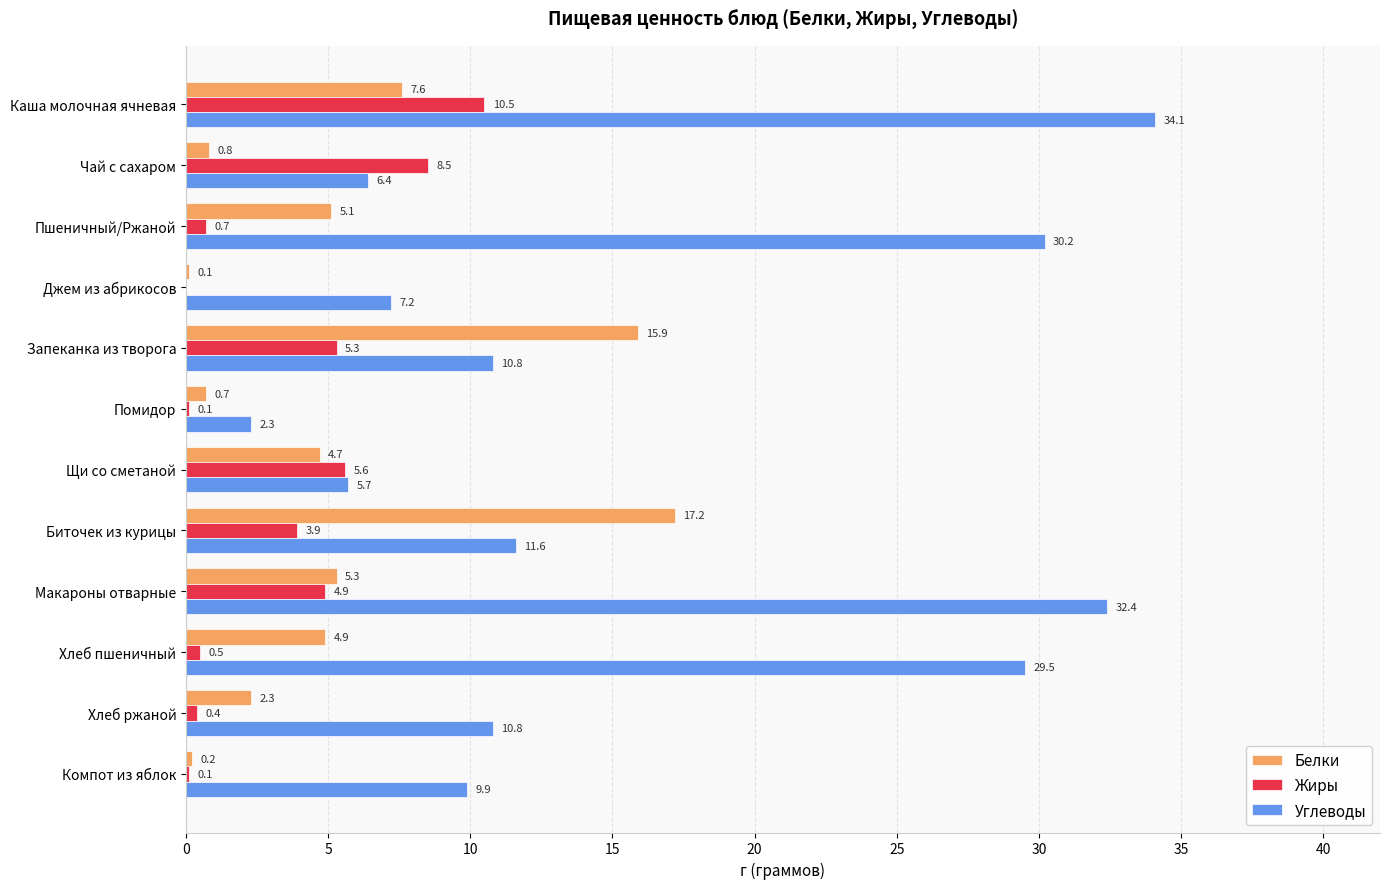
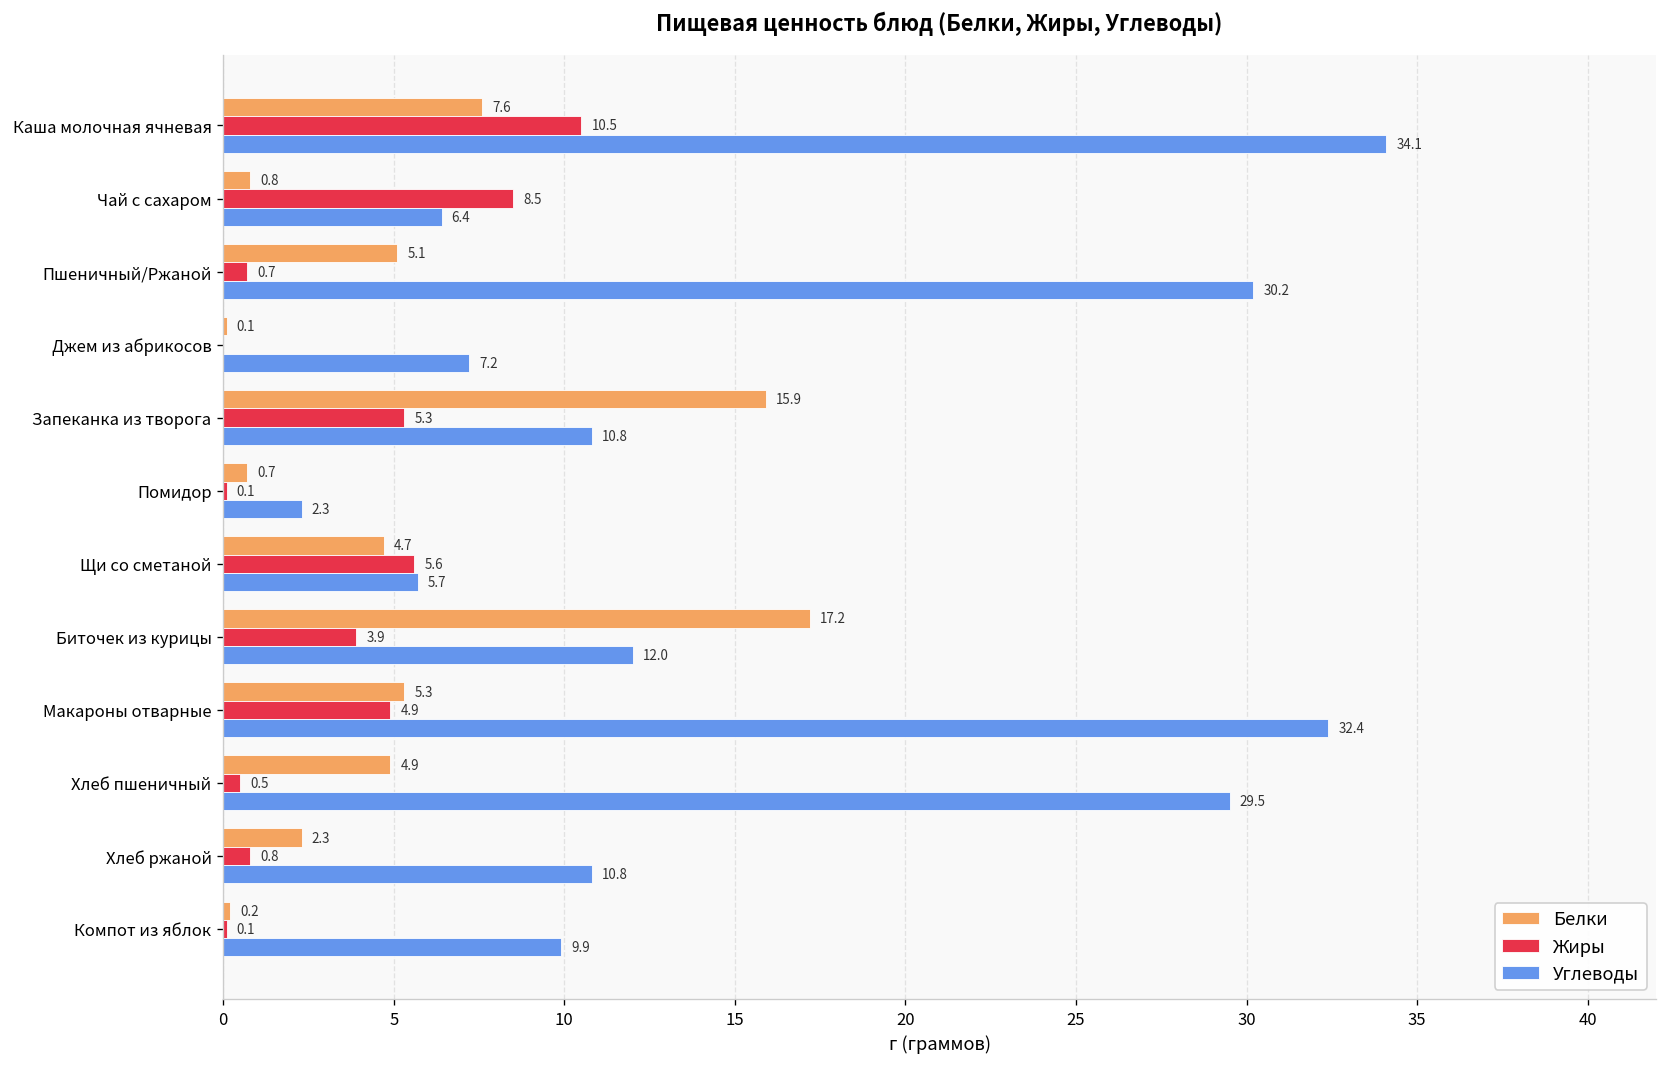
  {
    "Белки": {
      "Каша молочная ячневая": 7.6,
      "Чай с сахаром": 0.8,
      "Пшеничный/Ржаной": 5.1,
      "Джем из абрикосов": 0.1,
      "Запеканка из творога": 15.9,
      "Помидор": 0.7,
      "Щи со сметаной": 4.7,
      "Биточек из курицы": 17.2,
      "Макароны отварные": 5.3,
      "Хлеб пшеничный": 4.9,
      "Хлеб ржаной": 2.3,
      "Компот из яблок": 0.2
    },
    "Жиры": {
      "Каша молочная ячневая": 10.5,
      "Чай с сахаром": 8.5,
      "Пшеничный/Ржаной": 0.7,
      "Запеканка из творога": 5.3,
      "Помидор": 0.1,
      "Щи со сметаной": 5.6,
      "Биточек из курицы": 3.9,
      "Макароны отварные": 4.9,
      "Хлеб пшеничный": 0.5,
-     "Хлеб ржаной": 0.4,
+     "Хлеб ржаной": 0.8,
      "Компот из яблок": 0.1
    },
    "Углеводы": {
      "Каша молочная ячневая": 34.1,
      "Чай с сахаром": 6.4,
      "Пшеничный/Ржаной": 30.2,
      "Джем из абрикосов": 7.2,
      "Запеканка из творога": 10.8,
      "Помидор": 2.3,
      "Щи со сметаной": 5.7,
-     "Биточек из курицы": 11.6,
+     "Биточек из курицы": 12.0,
      "Макароны отварные": 32.4,
      "Хлеб пшеничный": 29.5,
      "Хлеб ржаной": 10.8,
      "Компот из яблок": 9.9
    }
  }
